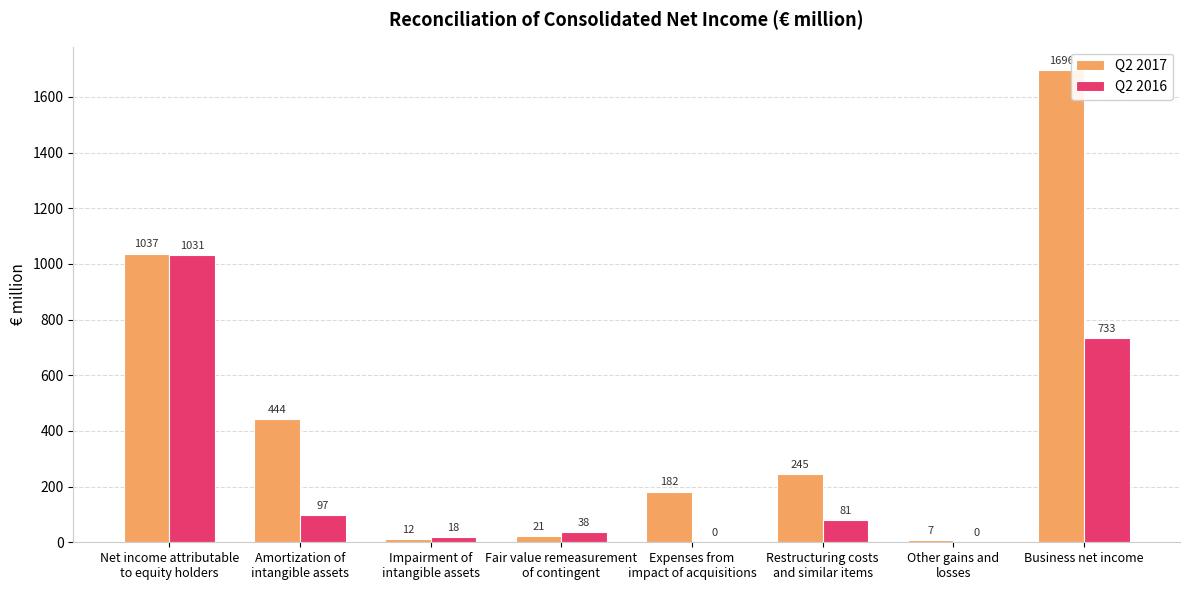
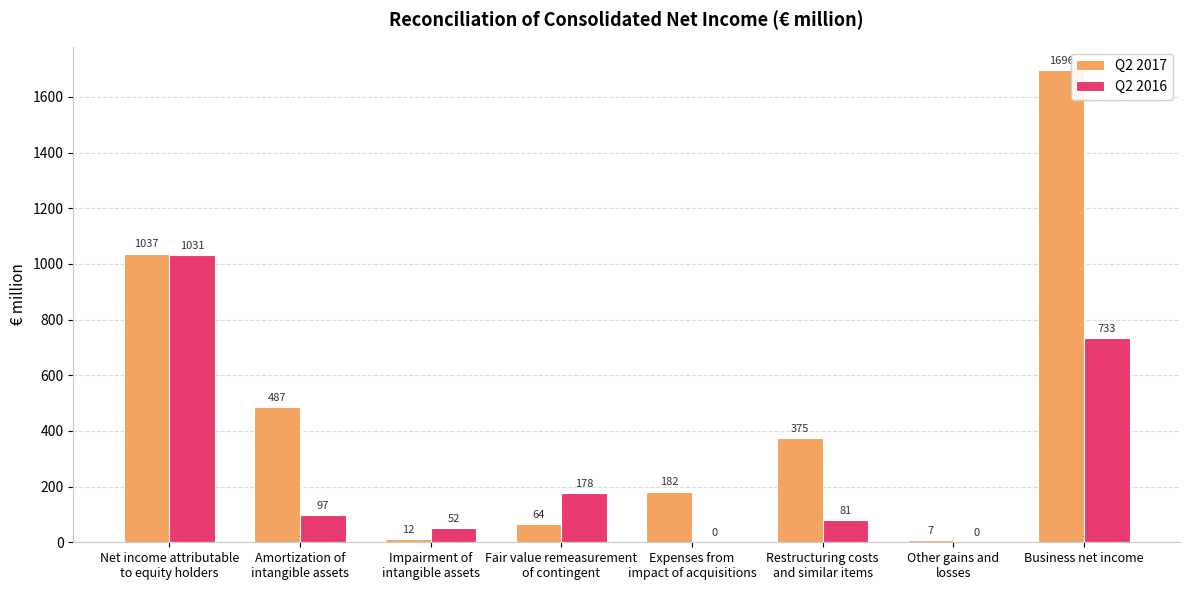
  {
    "Q2 2017": {
      "Net income attributable to equity holders": 1037,
-     "Amortization of intangible assets": 444,
+     "Amortization of intangible assets": 487,
      "Impairment of intangible assets": 12,
-     "Fair value remeasurement of contingent": 21,
+     "Fair value remeasurement of contingent": 64,
      "Expenses from impact of acquisitions": 182,
-     "Restructuring costs and similar items": 245,
+     "Restructuring costs and similar items": 375,
      "Other gains and losses": 7
    },
    "Q2 2016": {
      "Net income attributable to equity holders": 1031,
      "Amortization of intangible assets": 97,
-     "Impairment of intangible assets": 18,
-     "Fair value remeasurement of contingent": 38,
+     "Impairment of intangible assets": 52,
+     "Fair value remeasurement of contingent": 178,
      "Expenses from impact of acquisitions": 0,
      "Restructuring costs and similar items": 81,
      "Other gains and losses": 0,
      "Business net income": 733
    }
  }
